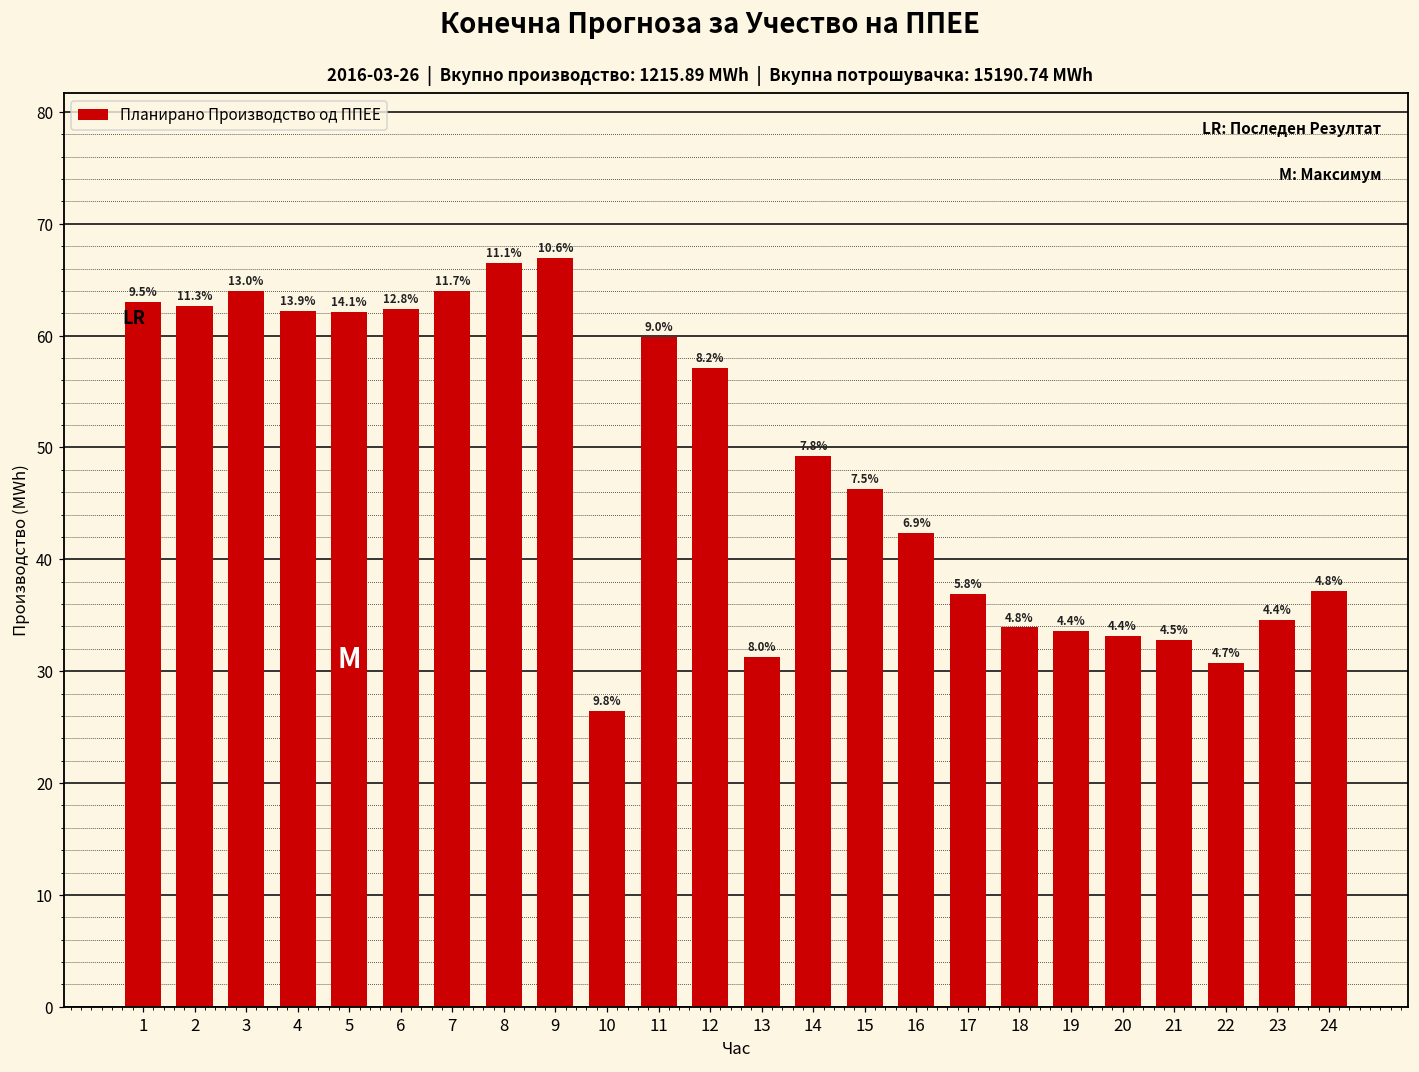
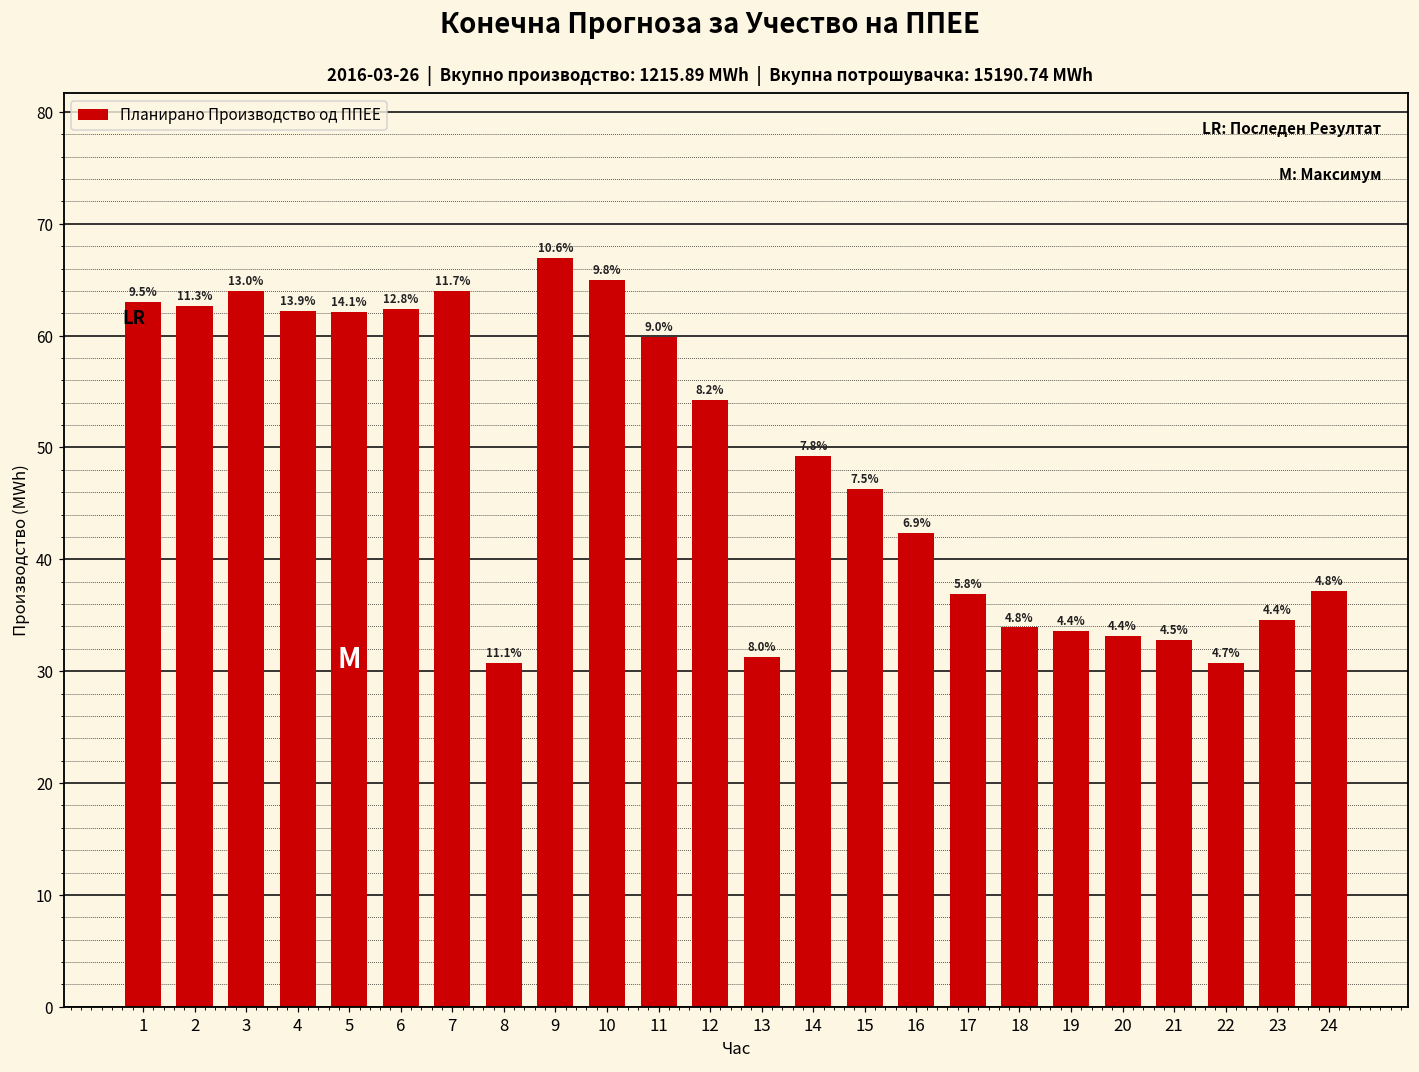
  {
-   "8": 66.5,
-   "10": 26.4,
-   "12": 57.1
+   "8": 30.8,
+   "10": 65.0,
+   "12": 54.3
  }
